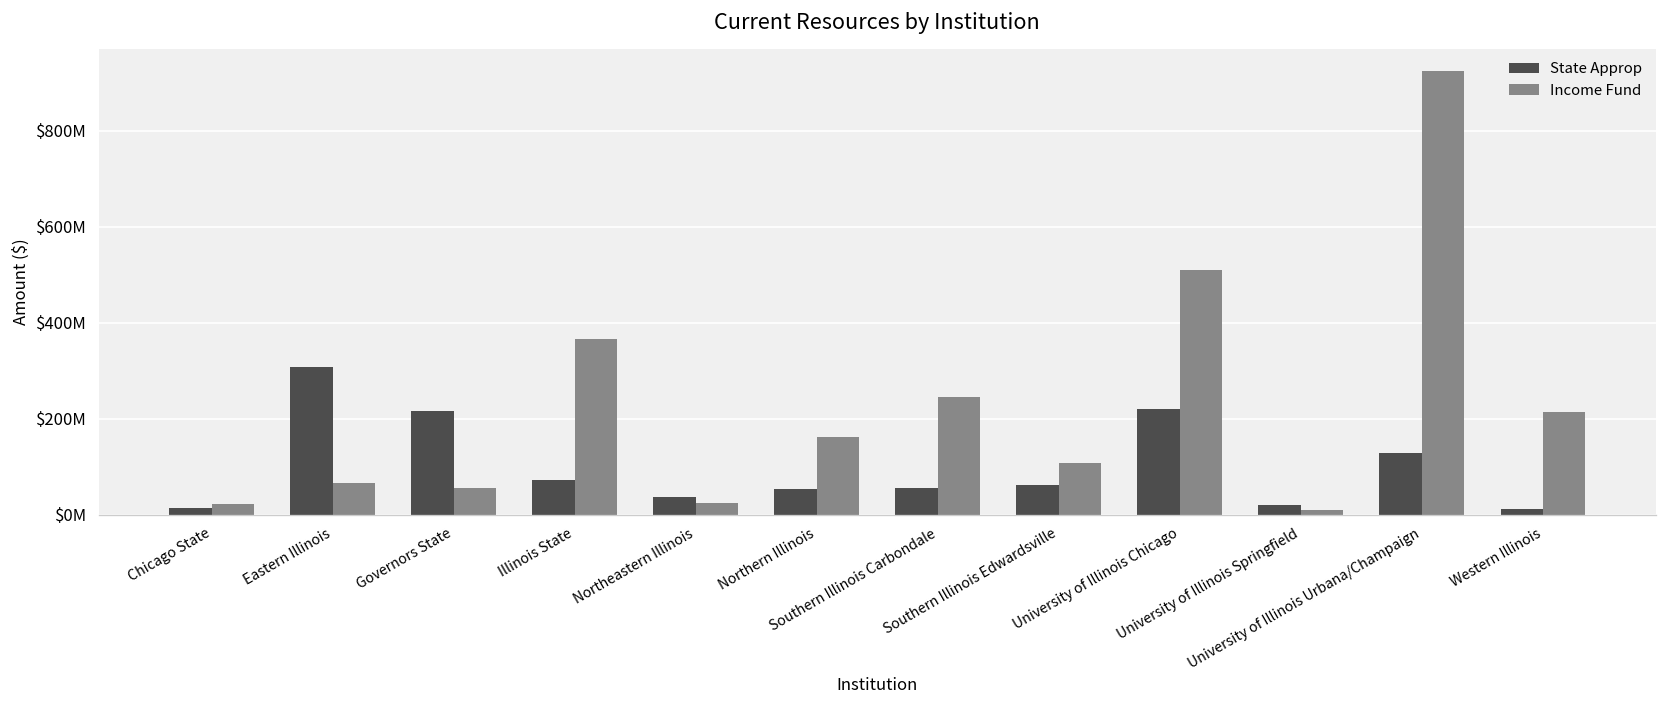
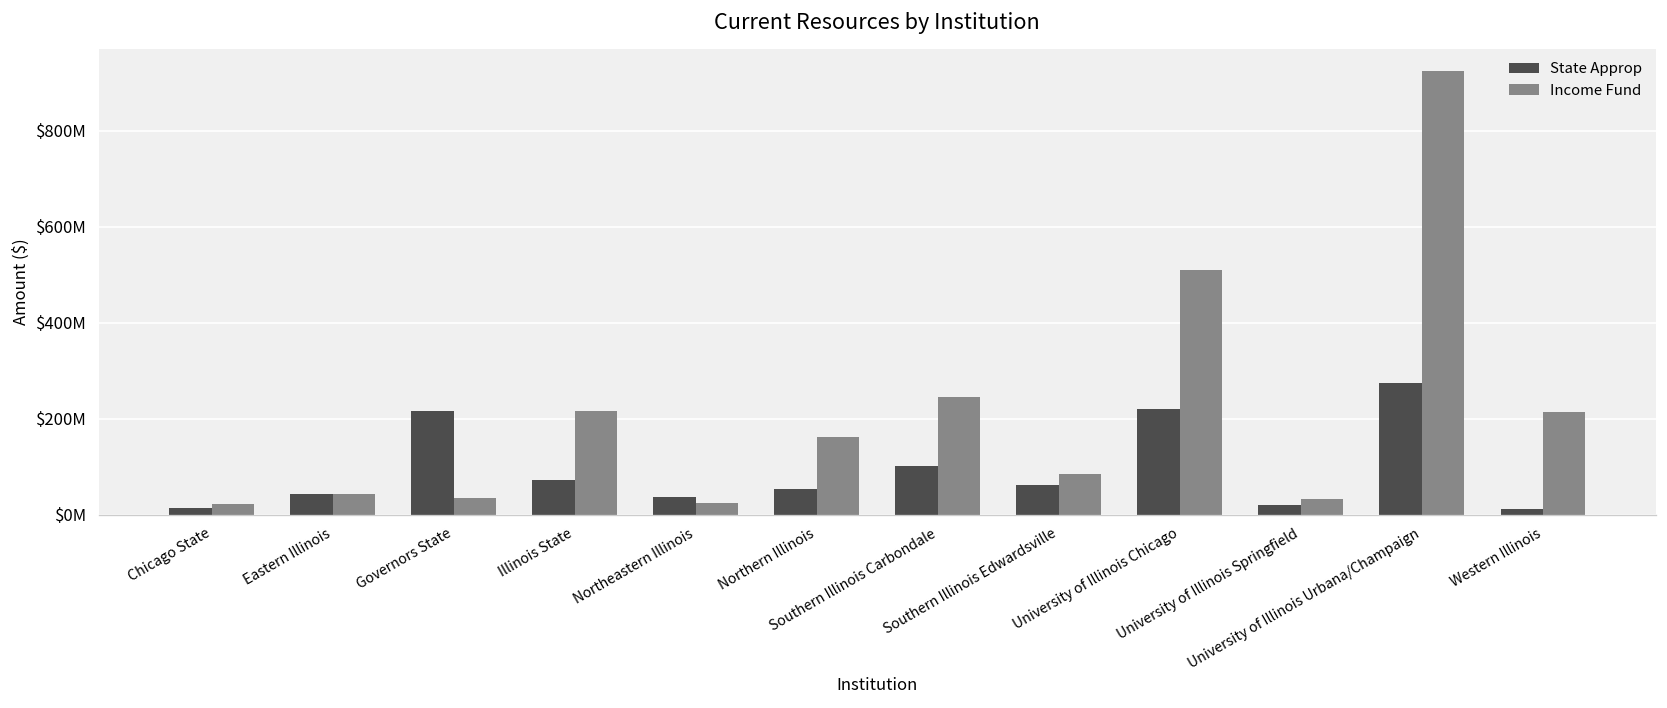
  {
    "State Approp": {
      "Chicago State": "$10000000",
-     "Eastern Illinois": "$310000000",
+     "Eastern Illinois": "$40000000",
      "Governors State": "$220000000",
      "Illinois State": "$70000000",
      "Northeastern Illinois": "$40000000",
      "Northern Illinois": "$50000000",
-     "Southern Illinois Carbondale": "$60000000",
+     "Southern Illinois Carbondale": "$100000000",
      "Southern Illinois Edwardsville": "$60000000",
      "University of Illinois Chicago": "$220000000",
      "University of Illinois Springfield": "$20000000",
-     "University of Illinois Urbana/Champaign": "$130000000",
+     "University of Illinois Urbana/Champaign": "$270000000",
      "Western Illinois": "$10000000"
    },
    "Income Fund": {
      "Chicago State": "$20000000",
-     "Eastern Illinois": "$70000000",
-     "Governors State": "$60000000",
-     "Illinois State": "$370000000",
+     "Eastern Illinois": "$40000000",
+     "Governors State": "$30000000",
+     "Illinois State": "$220000000",
      "Northeastern Illinois": "$30000000",
      "Northern Illinois": "$160000000",
      "Southern Illinois Carbondale": "$250000000",
-     "Southern Illinois Edwardsville": "$110000000",
+     "Southern Illinois Edwardsville": "$90000000",
      "University of Illinois Chicago": "$510000000",
-     "University of Illinois Springfield": "$10000000",
+     "University of Illinois Springfield": "$30000000",
      "University of Illinois Urbana/Champaign": "$920000000",
      "Western Illinois": "$210000000"
    }
  }
